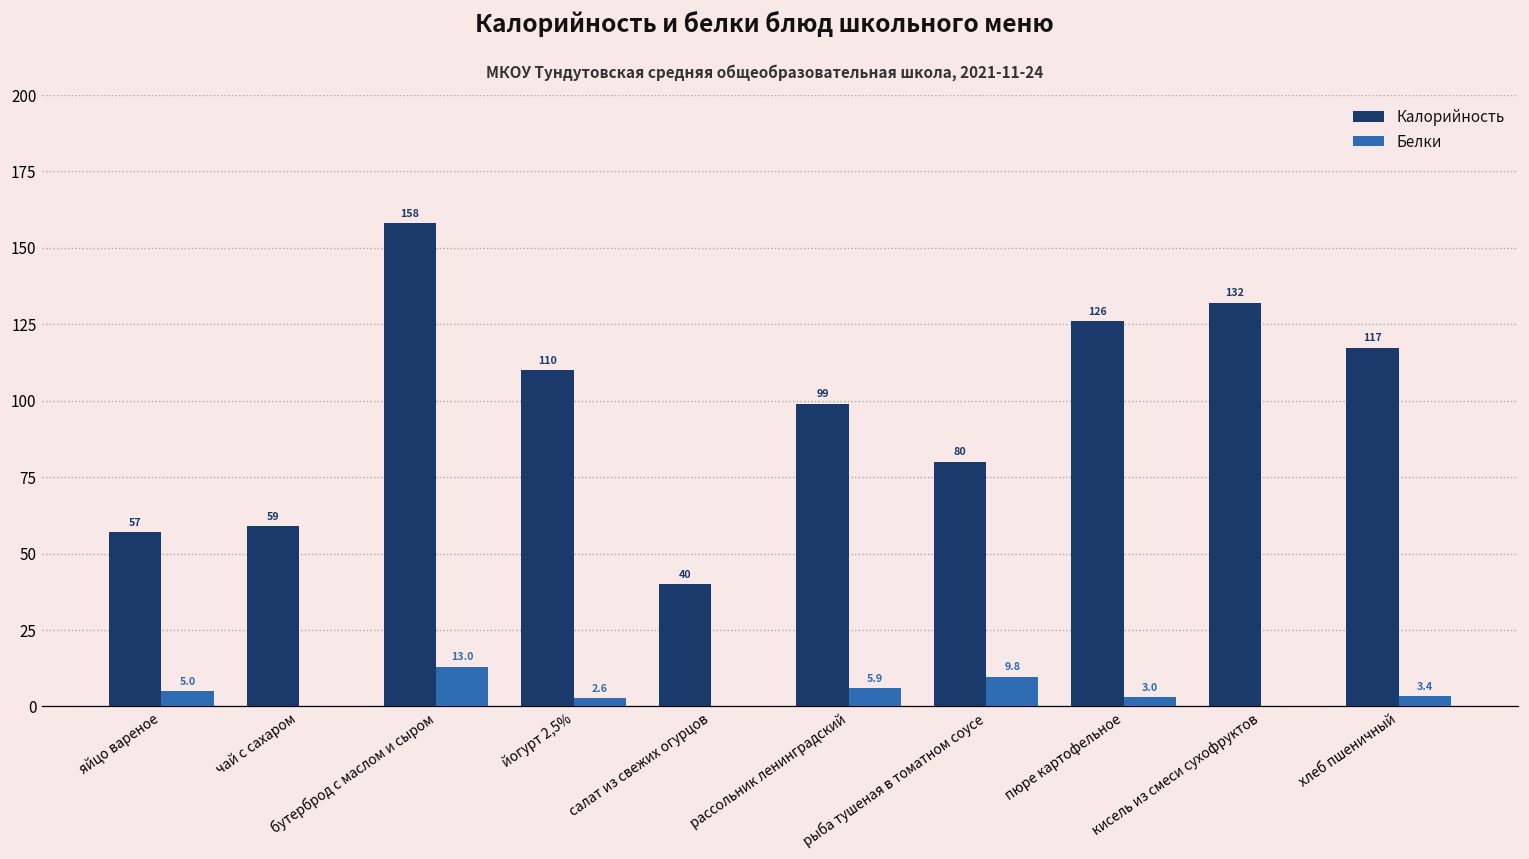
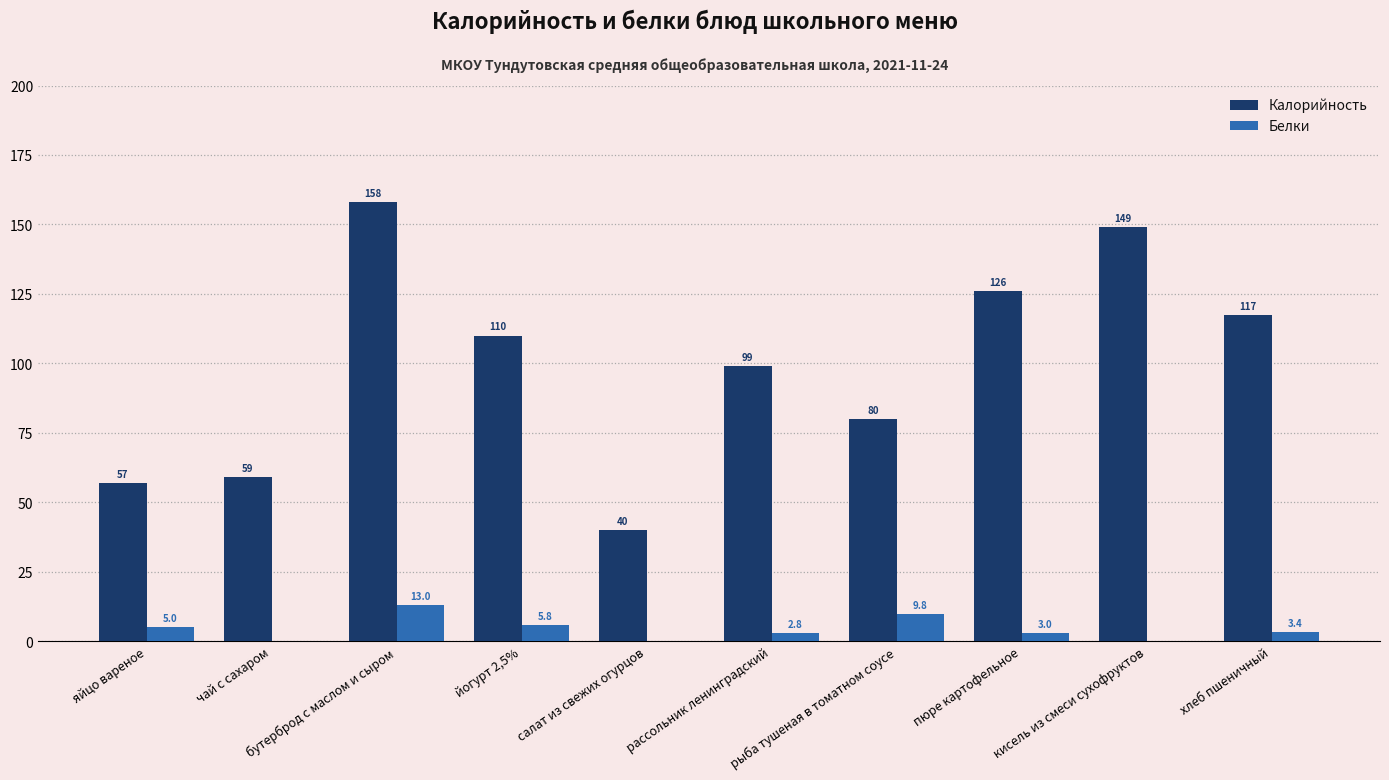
  {
    "Калорийность": {
      "яйцо вареное": 57,
      "чай с сахаром": 59,
      "бутерброд с маслом и сыром": 158,
      "йогурт 2,5%": 110,
      "салат из свежих огурцов": 40,
      "рассольник ленинградский": 99,
      "рыба тушеная в томатном соусе": 80,
      "пюре картофельное": 126,
-     "кисель из смеси сухофруктов": 132,
+     "кисель из смеси сухофруктов": 149,
      "хлеб пшеничный": 117
    },
    "Белки": {
      "яйцо вареное": 5.0,
      "бутерброд с маслом и сыром": 13.0,
-     "йогурт 2,5%": 2.6,
-     "рассольник ленинградский": 5.9,
+     "йогурт 2,5%": 5.8,
+     "рассольник ленинградский": 2.8,
      "рыба тушеная в томатном соусе": 9.8,
      "пюре картофельное": 3.0,
      "хлеб пшеничный": 3.4
    }
  }
